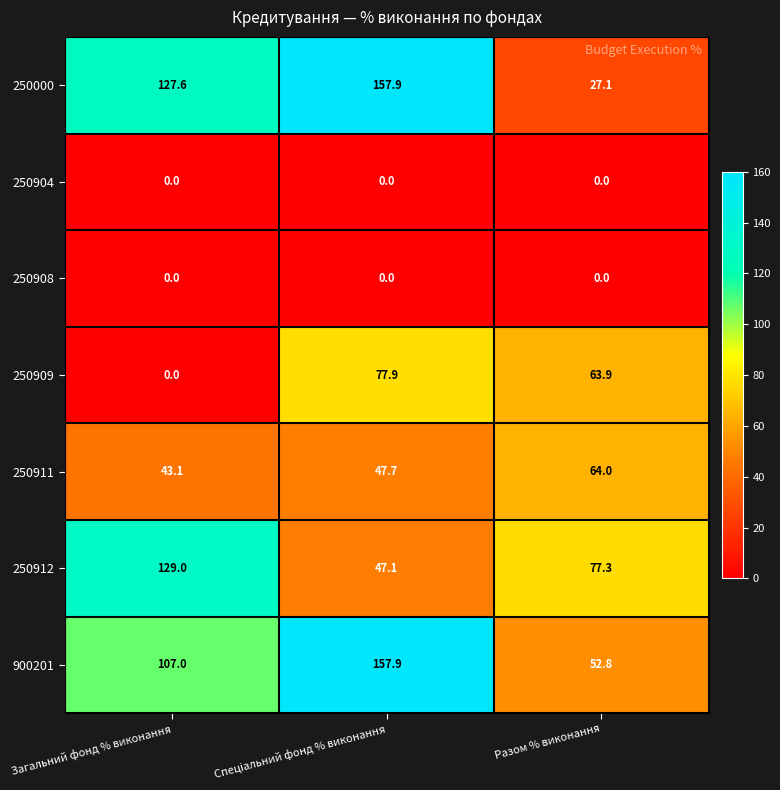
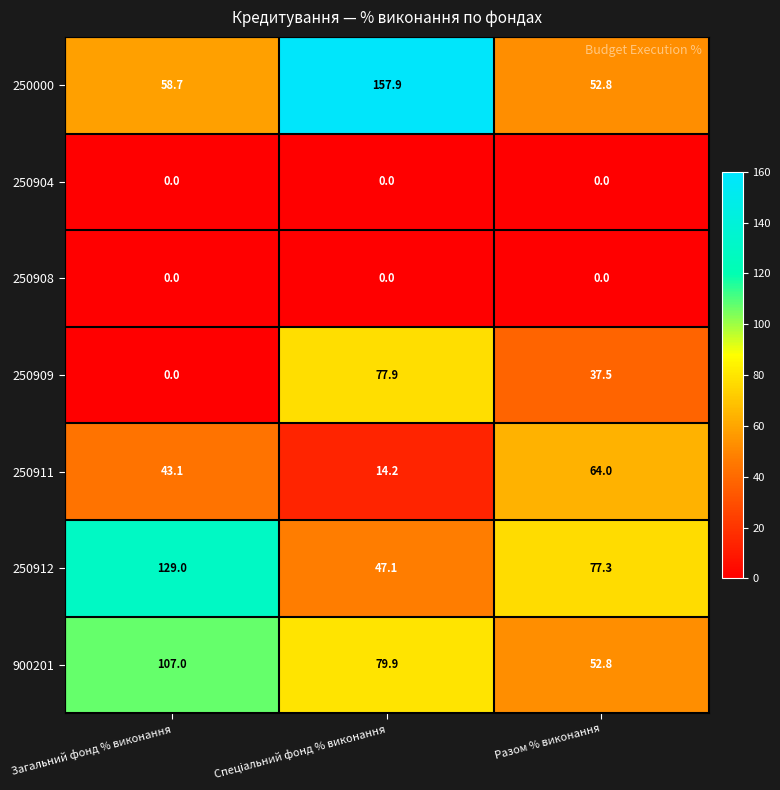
  {
    "250000": {
-     "Загальний фонд % виконання": 127.6,
+     "Загальний фонд % виконання": 58.7,
      "Спеціальний фонд % виконання": 157.9,
-     "Разом % виконання": 27.1
+     "Разом % виконання": 52.8
    },
    "250904": {
      "Загальний фонд % виконання": 0.0,
      "Спеціальний фонд % виконання": 0.0,
      "Разом % виконання": 0.0
    },
    "250908": {
      "Загальний фонд % виконання": 0.0,
      "Спеціальний фонд % виконання": 0.0,
      "Разом % виконання": 0.0
    },
    "250909": {
      "Загальний фонд % виконання": 0.0,
      "Спеціальний фонд % виконання": 77.9,
-     "Разом % виконання": 63.9
+     "Разом % виконання": 37.5
    },
    "250911": {
      "Загальний фонд % виконання": 43.1,
-     "Спеціальний фонд % виконання": 47.7,
+     "Спеціальний фонд % виконання": 14.2,
      "Разом % виконання": 64.0
    },
    "250912": {
      "Загальний фонд % виконання": 129.0,
      "Спеціальний фонд % виконання": 47.1,
      "Разом % виконання": 77.3
    },
    "900201": {
      "Загальний фонд % виконання": 107.0,
-     "Спеціальний фонд % виконання": 157.9,
+     "Спеціальний фонд % виконання": 79.9,
      "Разом % виконання": 52.8
    }
  }
